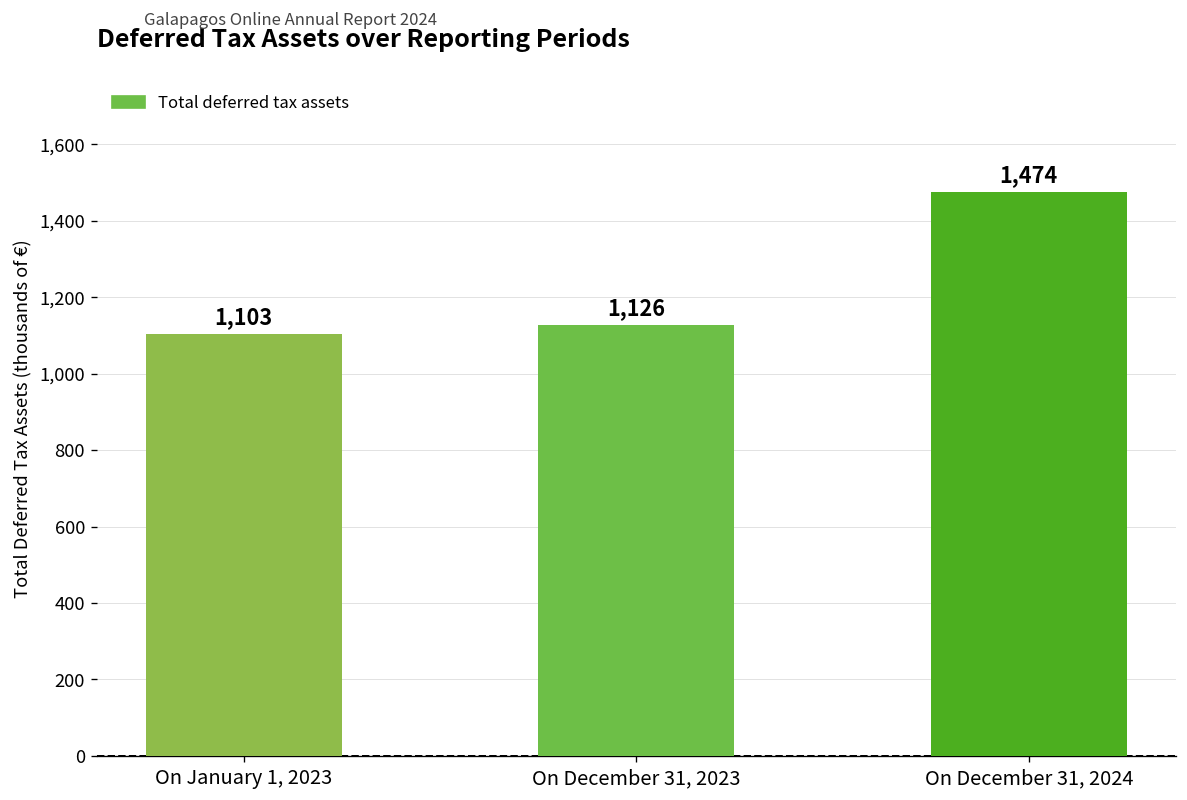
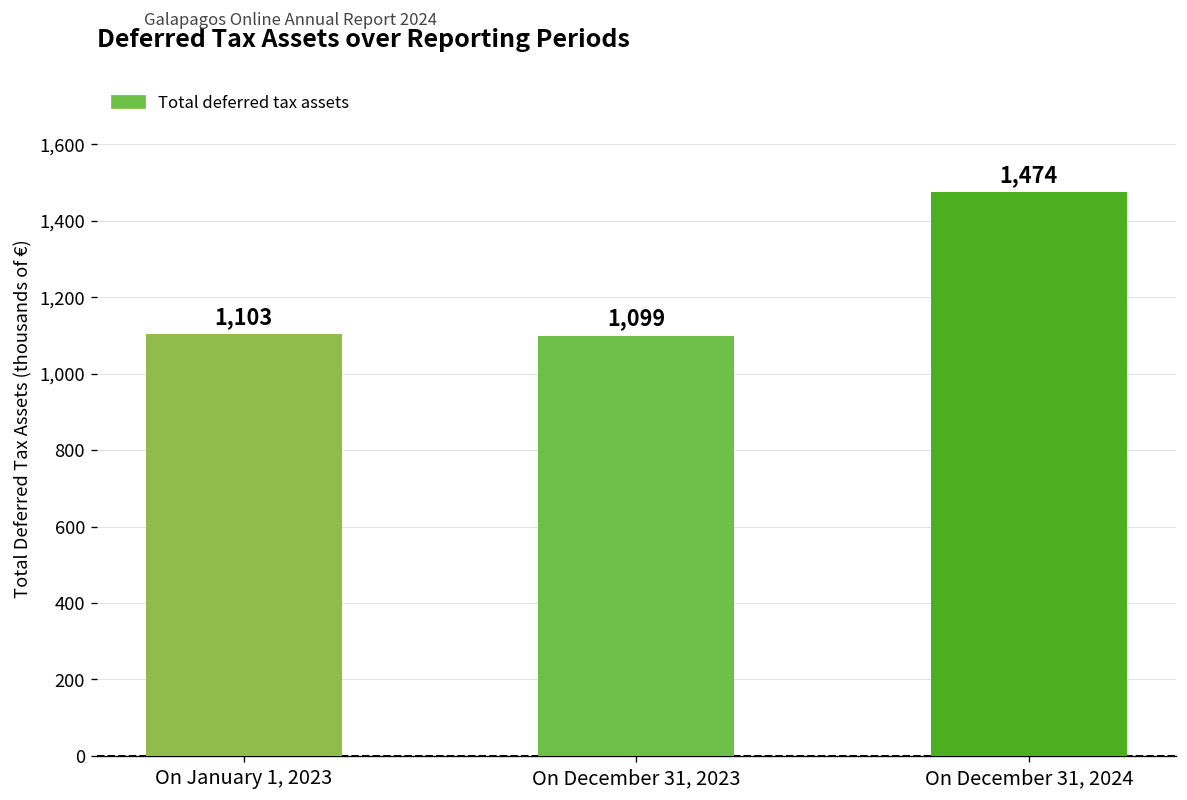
  {
    "On January 1, 2023": "1,103",
-   "On December 31, 2023": "1,126",
+   "On December 31, 2023": "1,099",
    "On December 31, 2024": "1,474"
  }
